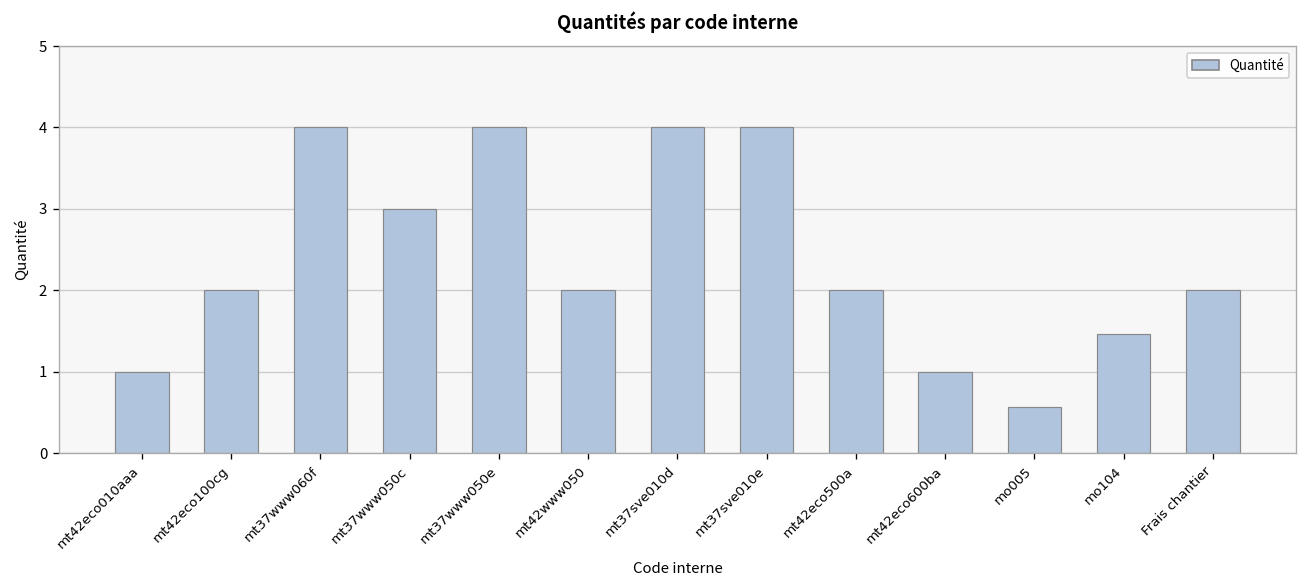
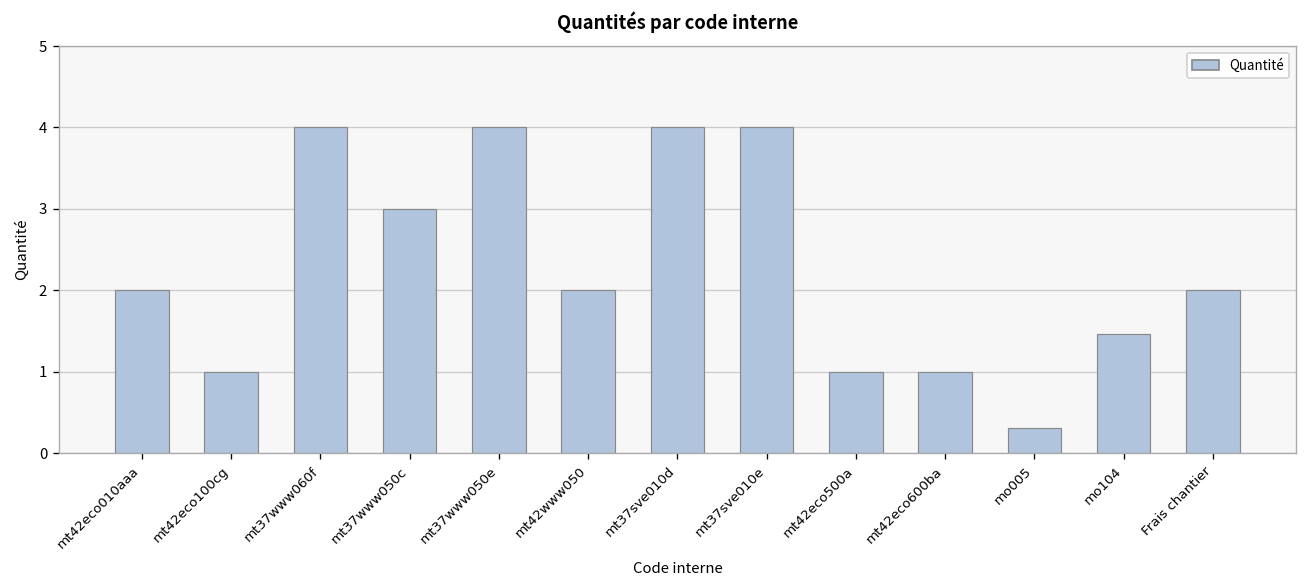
  {
-   "mt42eco010aaa": 1,
-   "mt42eco100cg": 2,
+   "mt42eco010aaa": 2,
+   "mt42eco100cg": 1,
    "mt37www060f": 4.0,
    "mt37www050c": 3.0,
    "mt37www050e": 4.0,
    "mt42www050": 2.0,
    "mt37sve010d": 4.0,
    "mt37sve010e": 4.0,
-   "mt42eco500a": 2,
+   "mt42eco500a": 1,
    "mt42eco600ba": 1.0,
-   "mo005": 0.6,
+   "mo005": 0.3,
    "mo104": 1.5,
    "Frais chantier": 2.0
  }
